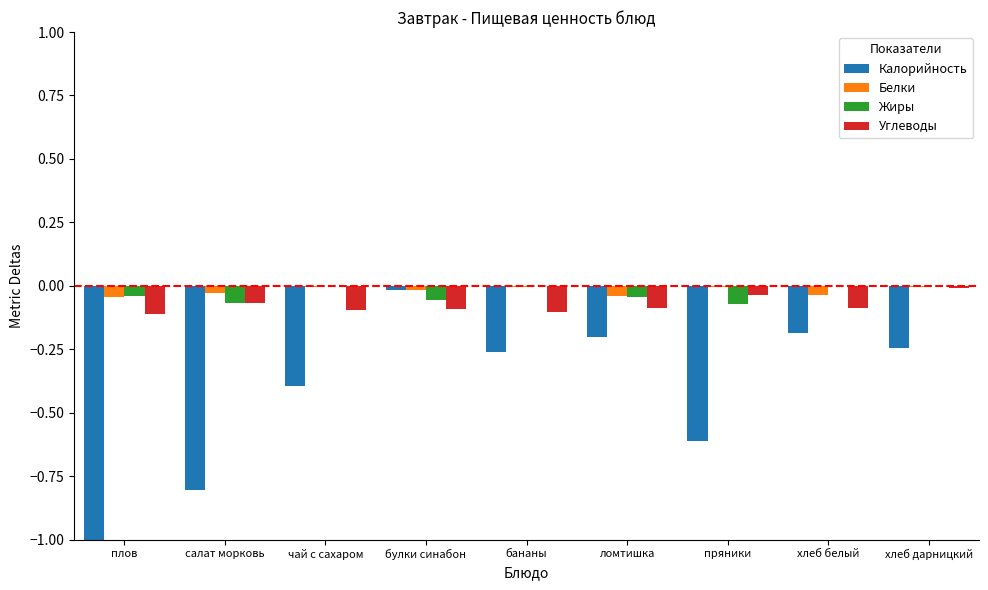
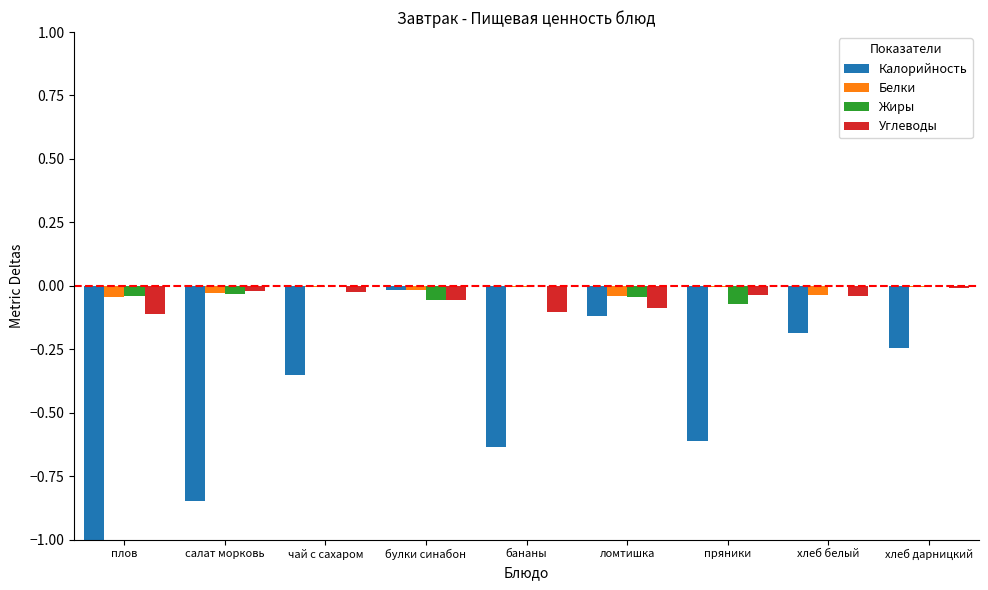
  {
    "Калорийность": {
      "плов": -1.00,
-     "салат морковь": -0.80,
-     "чай с сахаром": -0.40,
+     "салат морковь": -0.85,
+     "чай с сахаром": -0.35,
      "булки синабон": -0.02,
-     "бананы": -0.26,
-     "ломтишка": -0.20,
+     "бананы": -0.64,
+     "ломтишка": -0.12,
      "пряники": -0.61,
      "хлеб белый": -0.19,
      "хлеб дарницкий": -0.24
    },
    "Белки": {
      "плов": -0.04,
      "салат морковь": -0.03,
      "булки синабон": -0.02,
      "ломтишка": -0.04,
      "хлеб белый": -0.04
    },
    "Жиры": {
      "плов": -0.04,
-     "салат морковь": -0.07,
+     "салат морковь": -0.03,
      "чай с сахаром": 0.00,
      "булки синабон": -0.06,
      "ломтишка": -0.05,
      "пряники": -0.07,
      "хлеб белый": 0.00,
      "хлеб дарницкий": 0.00
    },
    "Углеводы": {
      "плов": -0.11,
-     "салат морковь": -0.07,
-     "чай с сахаром": -0.09,
-     "булки синабон": -0.09,
+     "салат морковь": -0.02,
+     "чай с сахаром": -0.03,
+     "булки синабон": -0.06,
      "бананы": -0.10,
      "ломтишка": -0.09,
      "пряники": -0.03,
-     "хлеб белый": -0.09
+     "хлеб белый": -0.04
    }
  }
